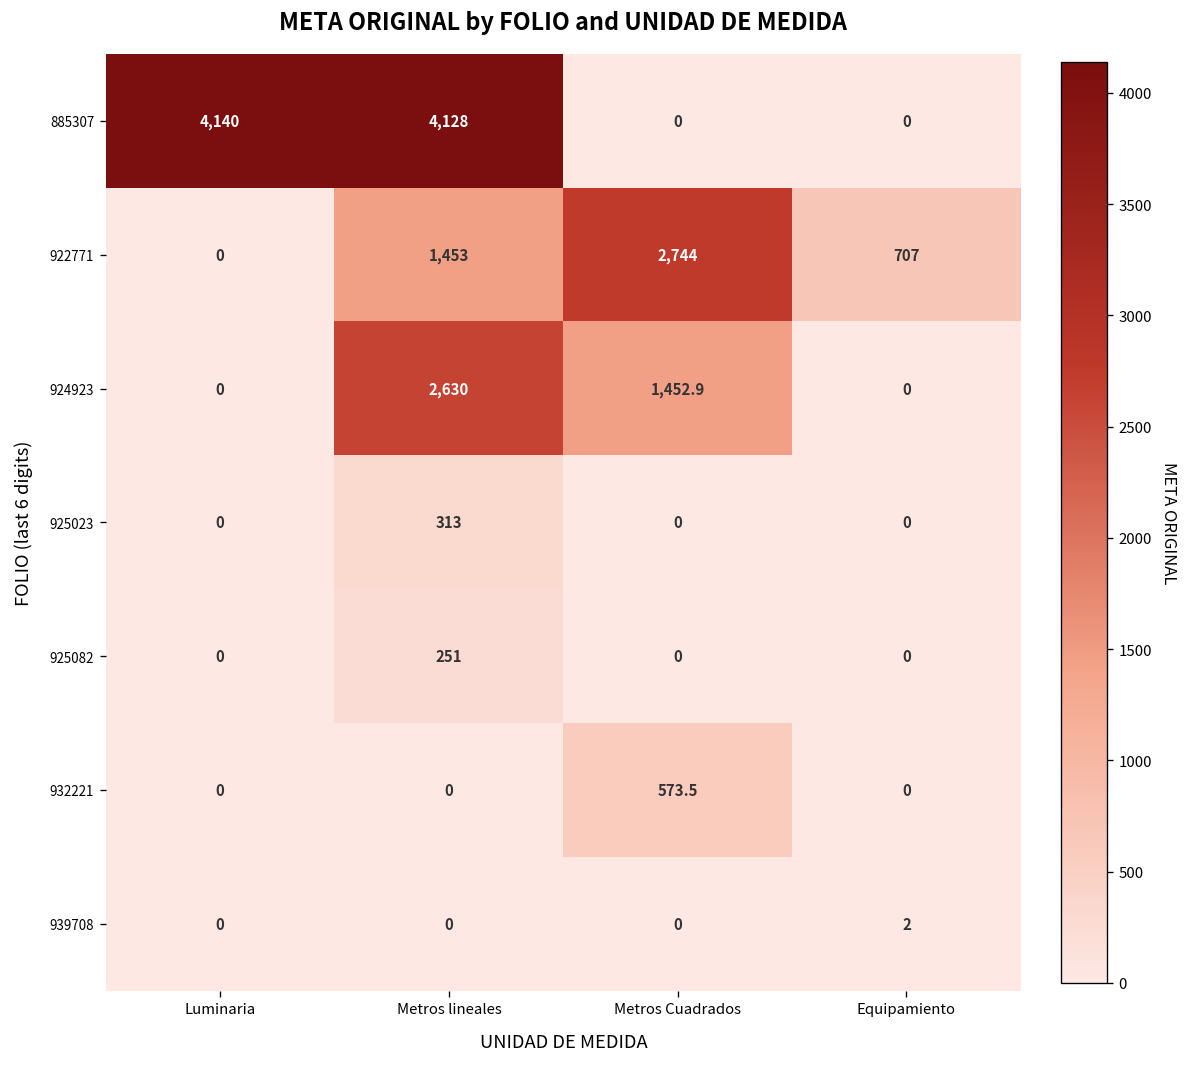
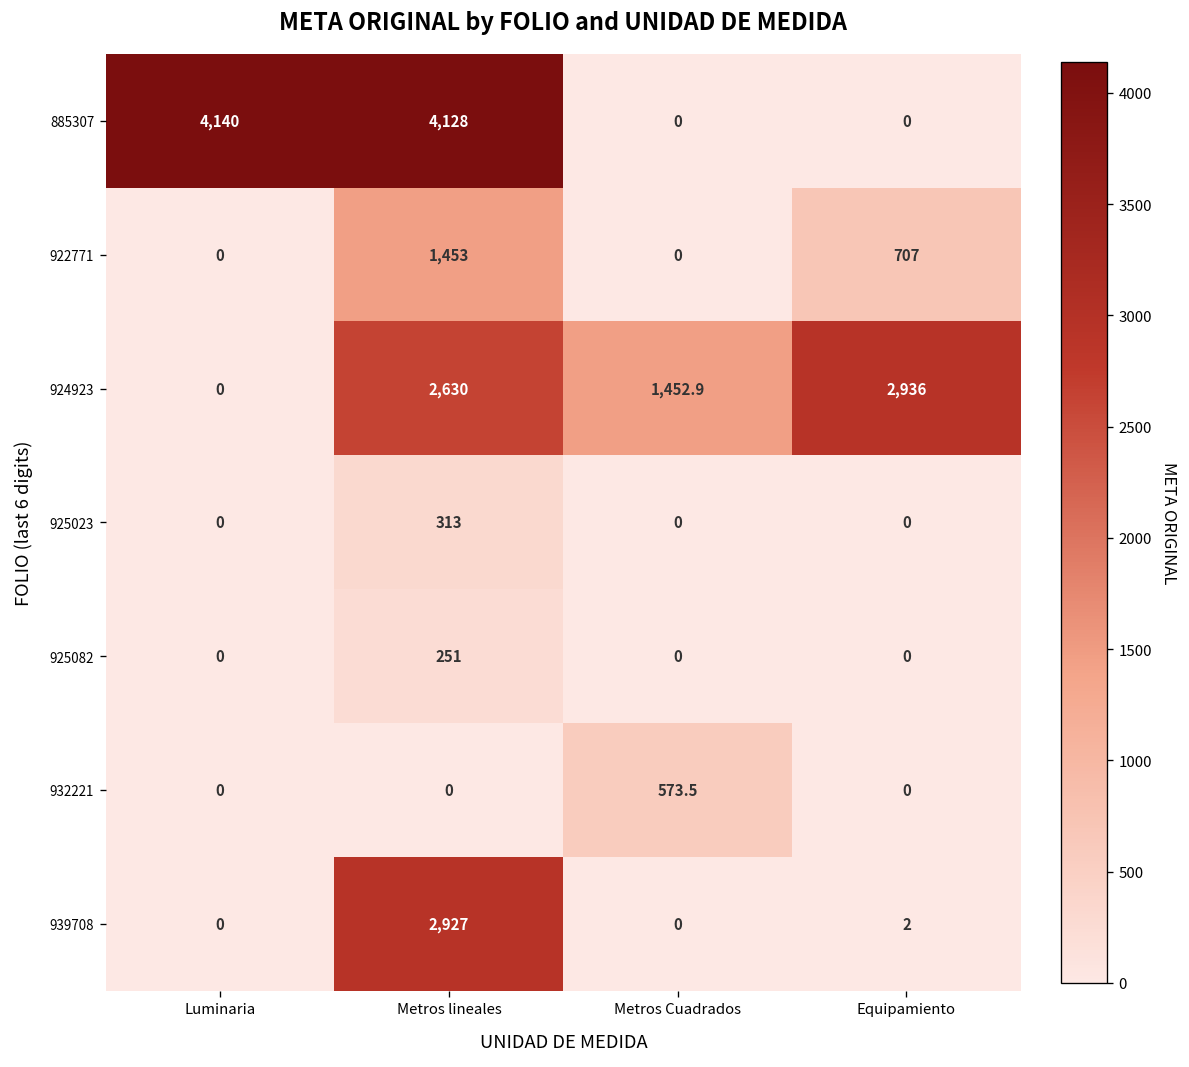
  {
    "885307": {
      "Luminaria": "4,140",
      "Metros lineales": "4,128",
      "Metros Cuadrados": "0",
      "Equipamiento": "0"
    },
    "922771": {
      "Luminaria": "0",
      "Metros lineales": "1,453",
-     "Metros Cuadrados": "2,744",
+     "Metros Cuadrados": "0",
      "Equipamiento": "707"
    },
    "924923": {
      "Luminaria": "0",
      "Metros lineales": "2,630",
      "Metros Cuadrados": "1,452.9",
-     "Equipamiento": "0"
+     "Equipamiento": "2,936"
    },
    "925023": {
      "Luminaria": "0",
      "Metros lineales": "313",
      "Metros Cuadrados": "0",
      "Equipamiento": "0"
    },
    "925082": {
      "Luminaria": "0",
      "Metros lineales": "251",
      "Metros Cuadrados": "0",
      "Equipamiento": "0"
    },
    "932221": {
      "Luminaria": "0",
      "Metros lineales": "0",
      "Metros Cuadrados": "573.5",
      "Equipamiento": "0"
    },
    "939708": {
      "Luminaria": "0",
-     "Metros lineales": "0",
+     "Metros lineales": "2,927",
      "Metros Cuadrados": "0",
      "Equipamiento": "2"
    }
  }
